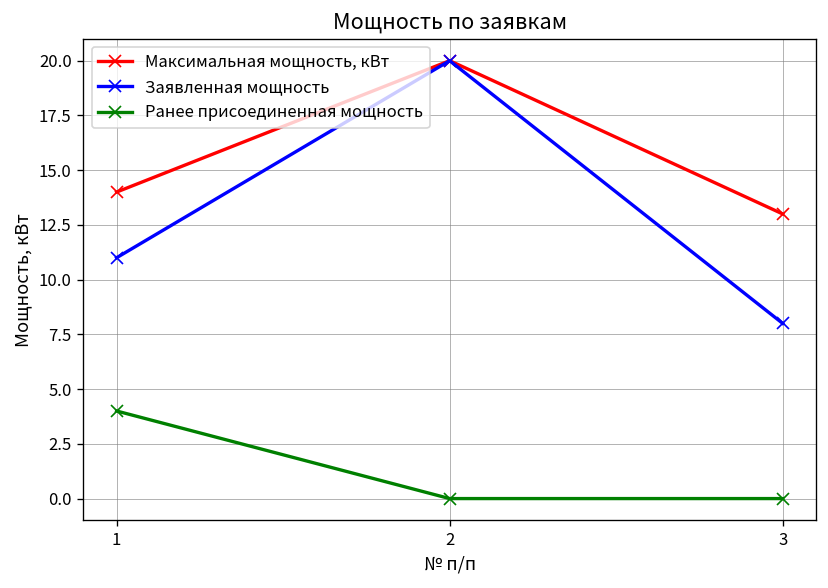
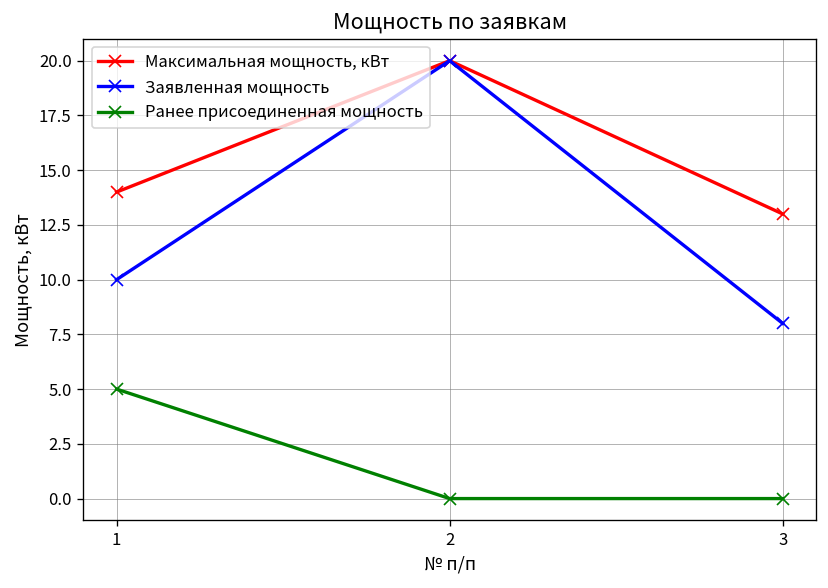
  {
    "Максимальная мощность, кВт": {
      "1": 14,
      "3": 13
    },
    "Заявленная мощность": {
-     "1": 11,
+     "1": 10,
      "3": 8
    },
    "Ранее присоединенная мощность": {
-     "1": 4,
+     "1": 5,
      "2": 0,
      "3": 0
    }
  }
